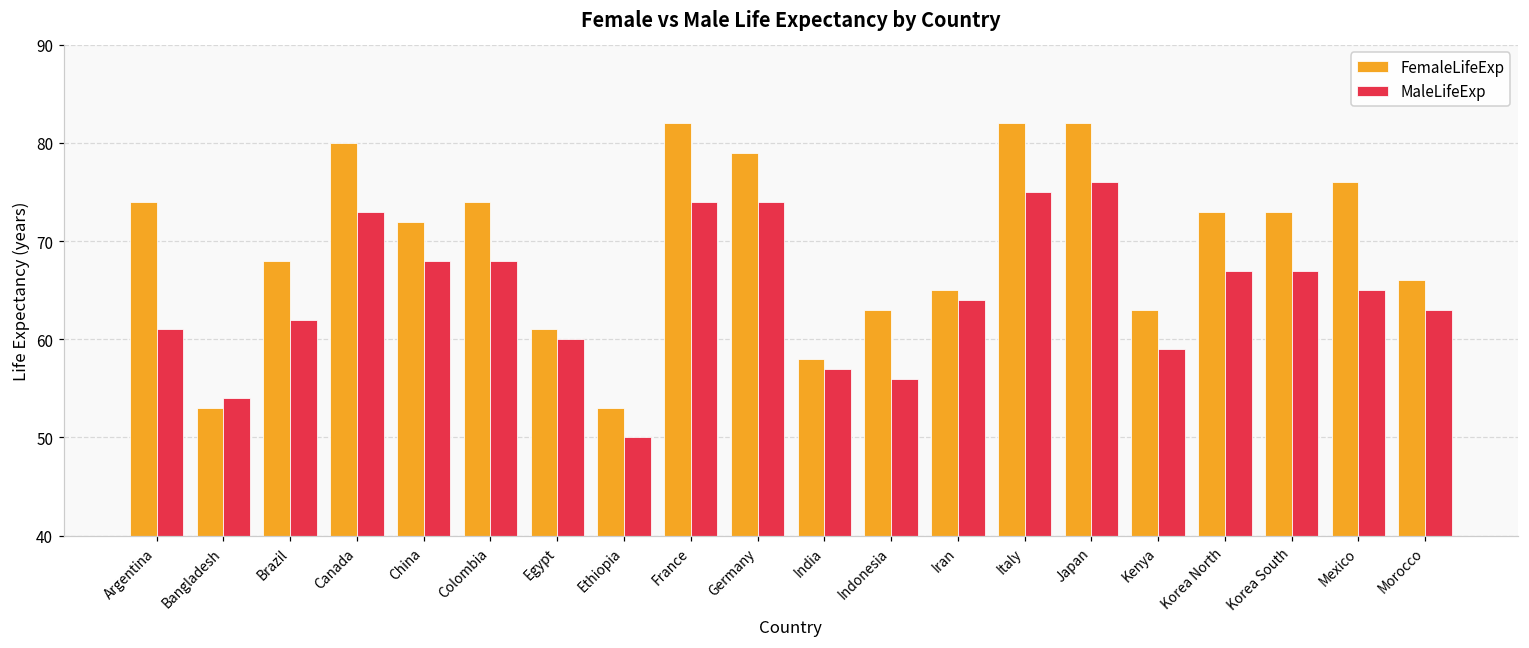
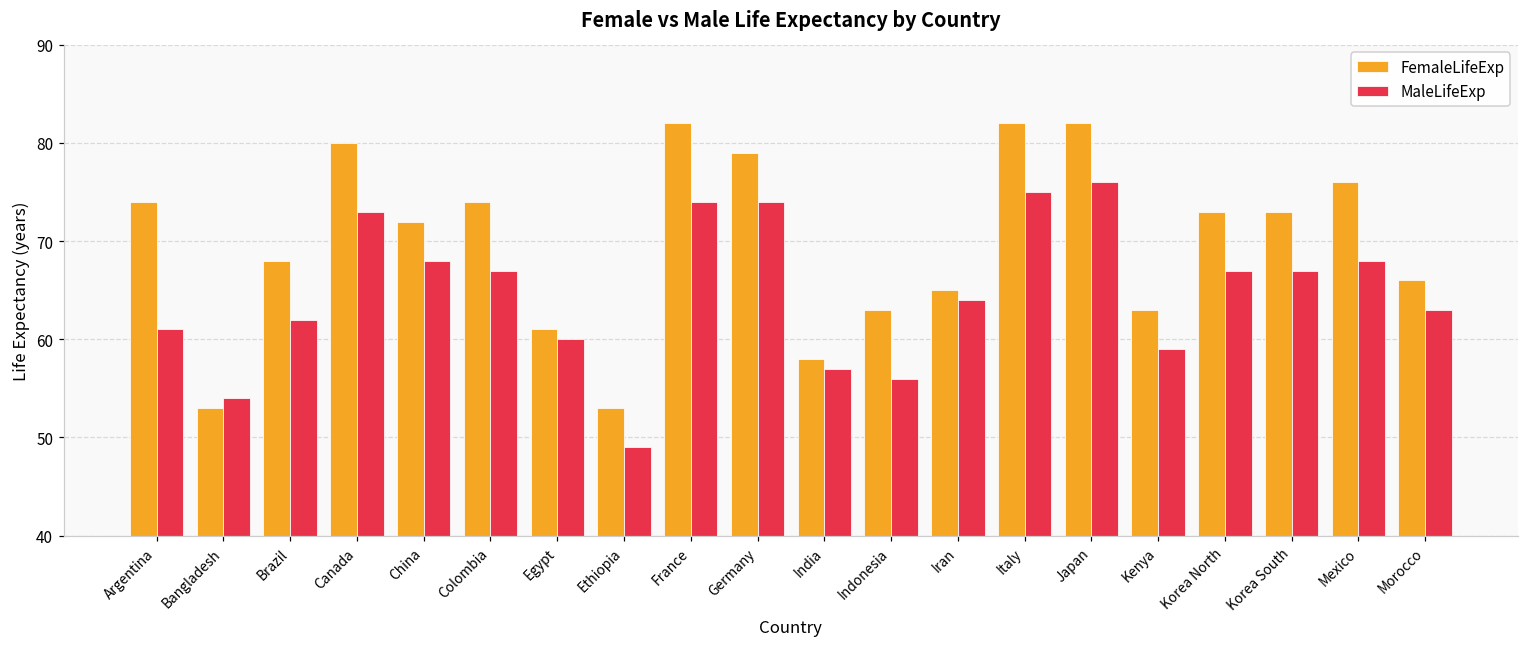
  {
    "FemaleLifeExp": {
      "Argentina": 74,
      "Bangladesh": 53,
      "Brazil": 68,
      "Canada": 80,
      "China": 72,
      "Colombia": 74,
      "Egypt": 61,
      "Ethiopia": 53,
      "France": 82,
      "Germany": 79,
      "India": 58,
      "Indonesia": 63,
      "Iran": 65,
      "Italy": 82,
      "Japan": 82,
      "Kenya": 63,
      "Korea North": 73,
      "Korea South": 73,
      "Mexico": 76,
      "Morocco": 66
    },
    "MaleLifeExp": {
      "Argentina": 61,
      "Bangladesh": 54,
      "Brazil": 62,
      "Canada": 73,
      "China": 68,
-     "Colombia": 68,
+     "Colombia": 67,
      "Egypt": 60,
-     "Ethiopia": 50,
+     "Ethiopia": 49,
      "France": 74,
      "Germany": 74,
      "India": 57,
      "Indonesia": 56,
      "Iran": 64,
      "Italy": 75,
      "Japan": 76,
      "Kenya": 59,
      "Korea North": 67,
      "Korea South": 67,
-     "Mexico": 65,
+     "Mexico": 68,
      "Morocco": 63
    }
  }
